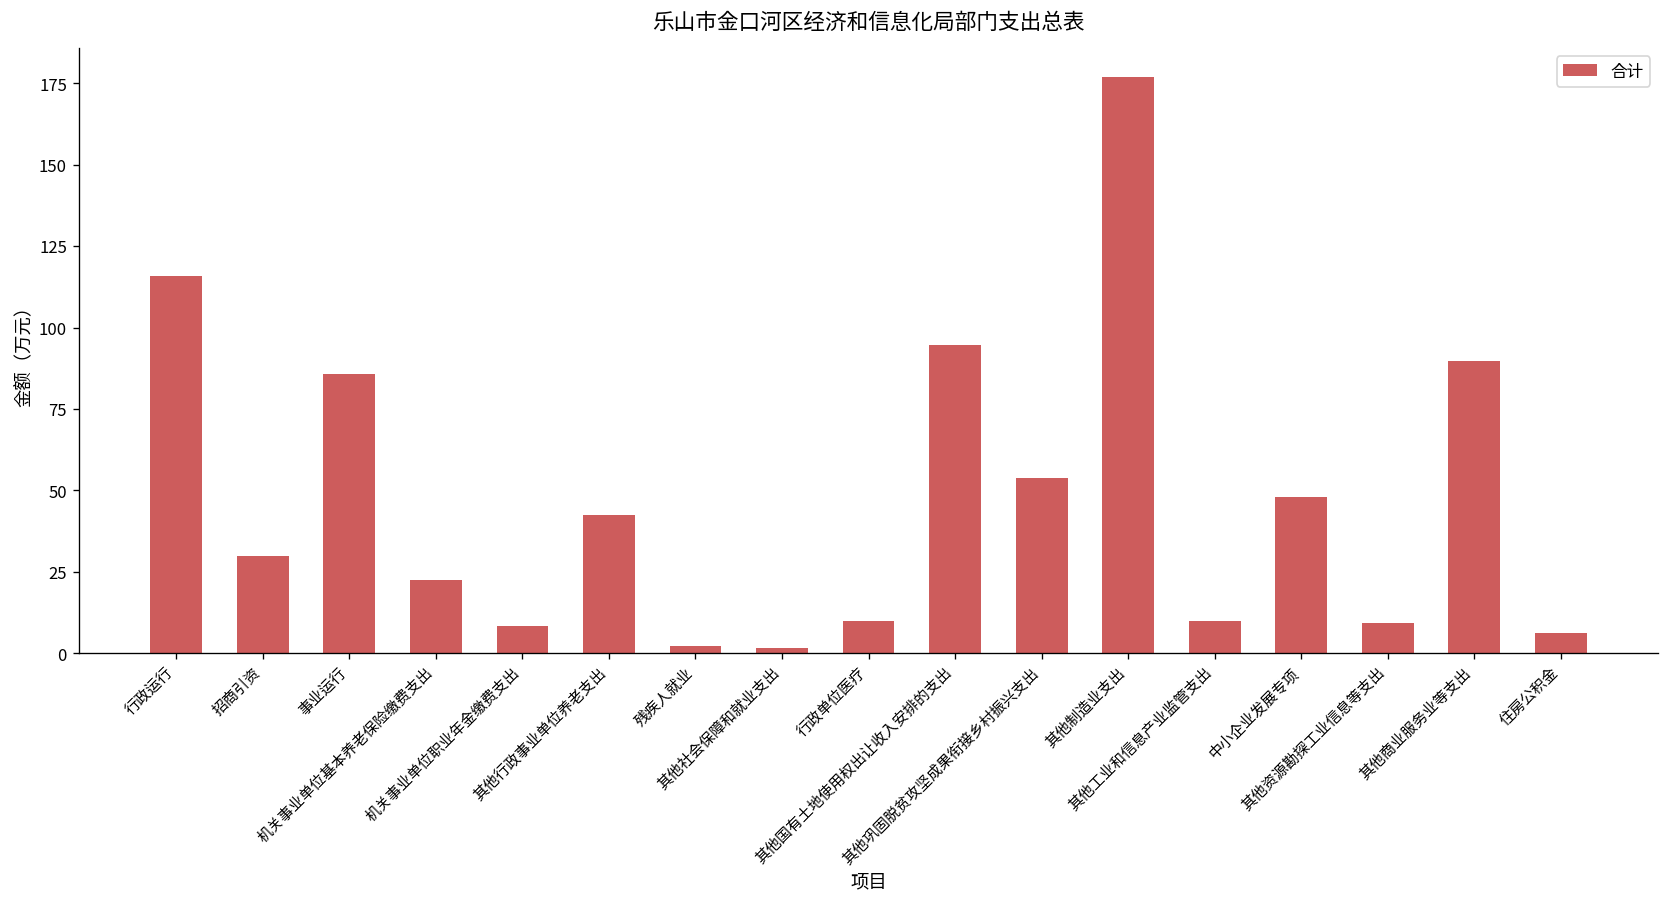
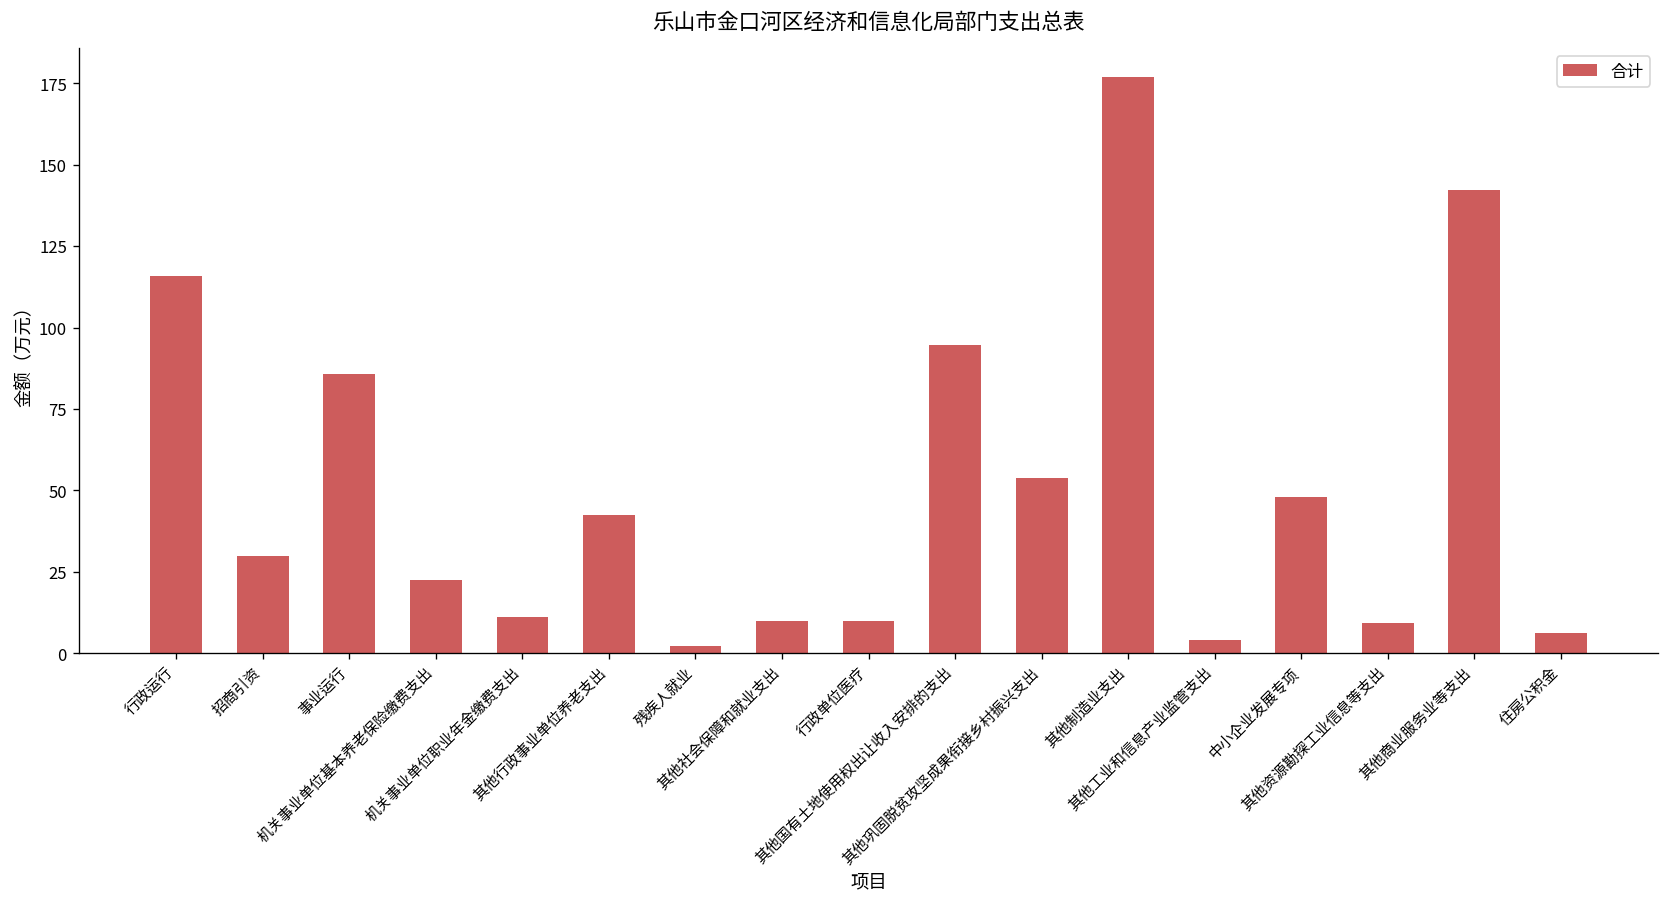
  {
    "行政运行": 116,
    "招商引资": 30,
    "事业运行": 86,
    "机关事业单位基本养老保险缴费支出": 23,
-   "机关事业单位职业年金缴费支出": 8,
+   "机关事业单位职业年金缴费支出": 11,
    "其他行政事业单位养老支出": 42,
    "残疾人就业": 2,
-   "其他社会保障和就业支出": 2,
+   "其他社会保障和就业支出": 10,
    "行政单位医疗": 10,
    "其他国有土地使用权出让收入安排的支出": 95,
    "其他巩固脱贫攻坚成果衔接乡村振兴支出": 54,
    "其他制造业支出": 177,
-   "其他工业和信息产业监管支出": 10,
+   "其他工业和信息产业监管支出": 4,
    "中小企业发展专项": 48,
    "其他资源勘探工业信息等支出": 9,
-   "其他商业服务业等支出": 90,
+   "其他商业服务业等支出": 142,
    "住房公积金": 6
  }
